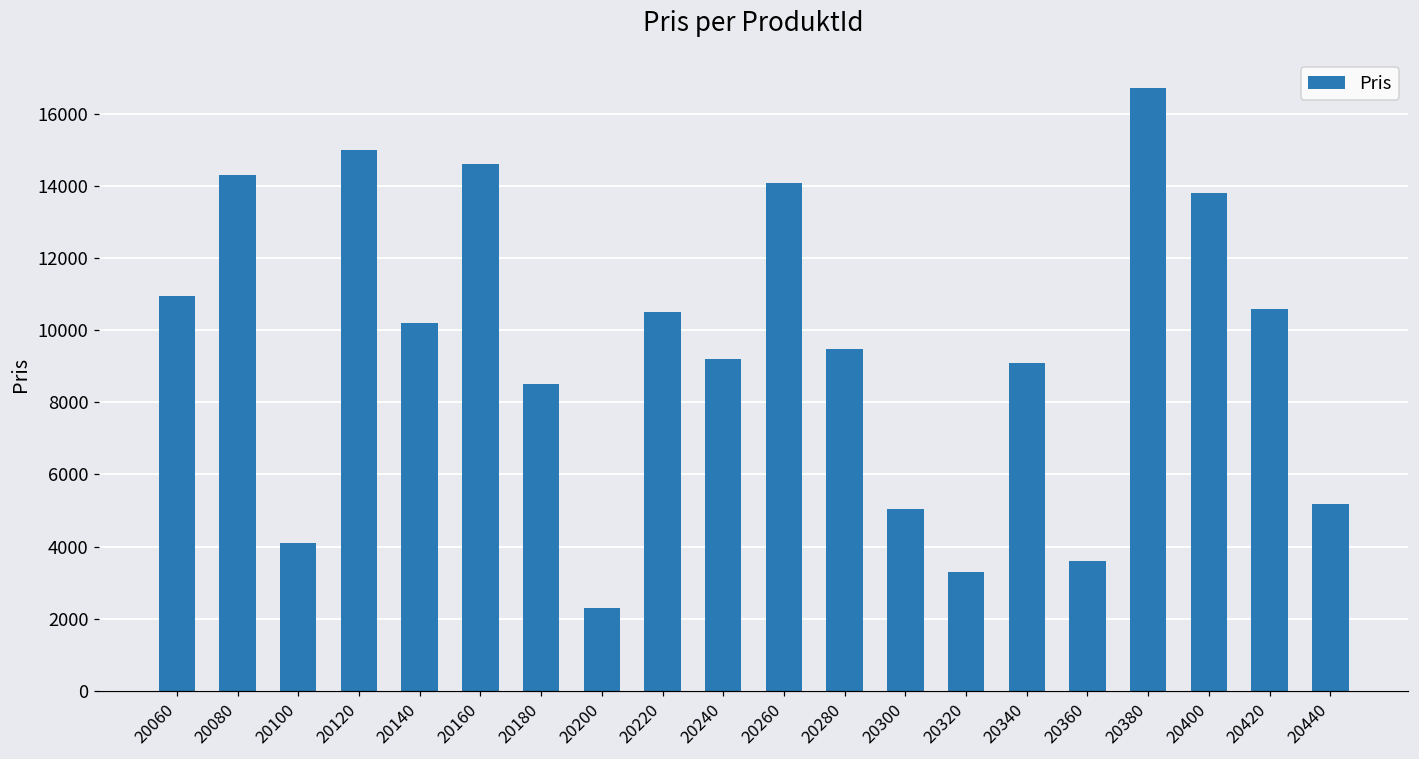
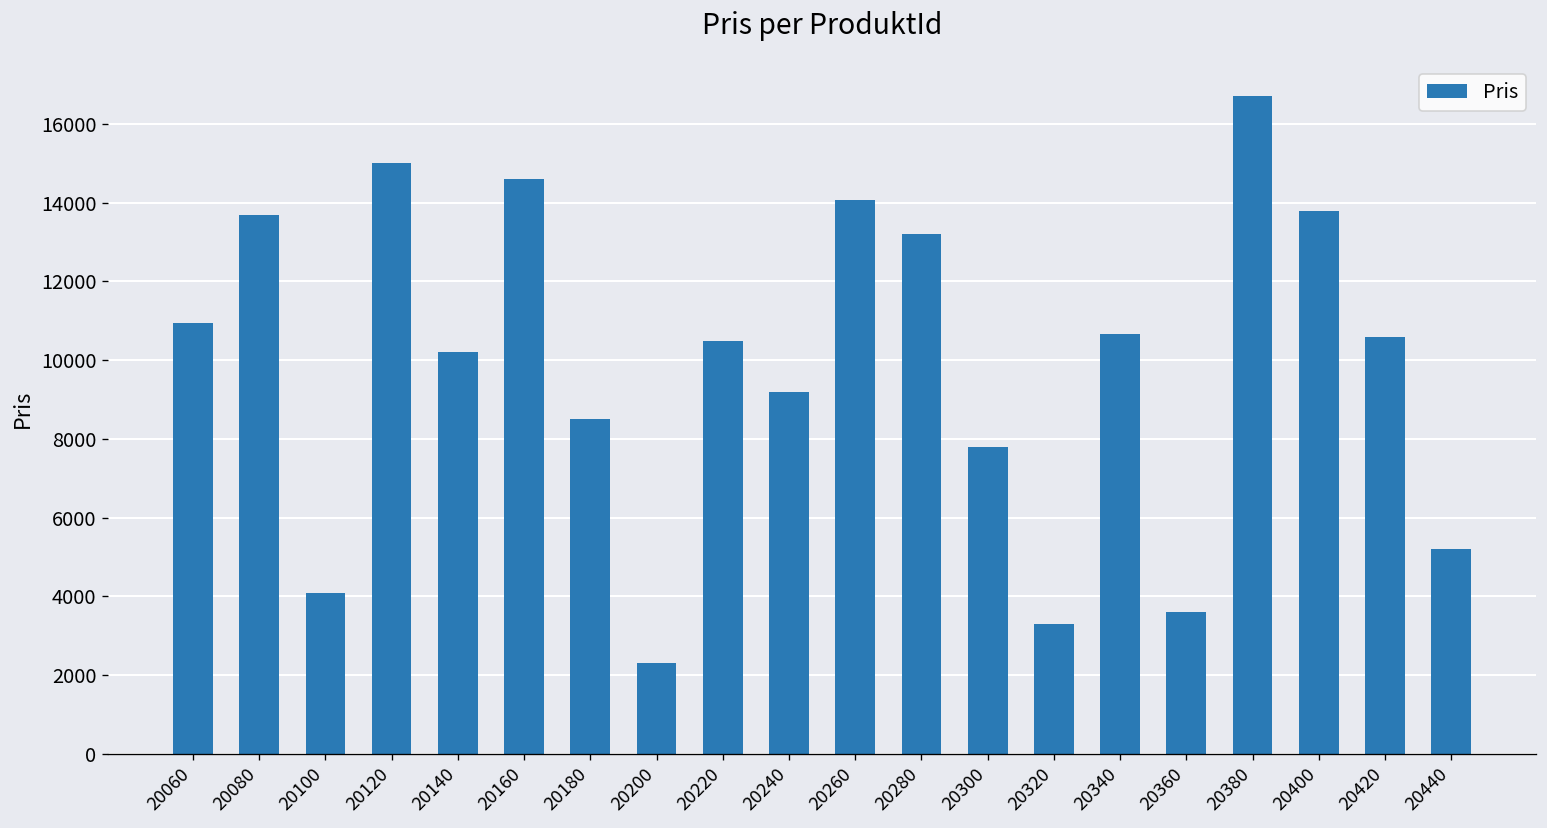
  {
    "20060": 10900,
-   "20080": 14300,
+   "20080": 13700,
    "20100": 4100,
    "20120": 15000,
    "20140": 10200,
    "20160": 14600,
    "20180": 8500,
    "20200": 2300,
    "20220": 10500,
    "20240": 9200,
    "20260": 14100,
-   "20280": 9500,
-   "20300": 5000,
+   "20280": 13200,
+   "20300": 7800,
    "20320": 3300,
-   "20340": 9100,
+   "20340": 10700,
    "20360": 3600,
    "20380": 16700,
    "20400": 13800,
    "20420": 10600,
    "20440": 5200
  }
